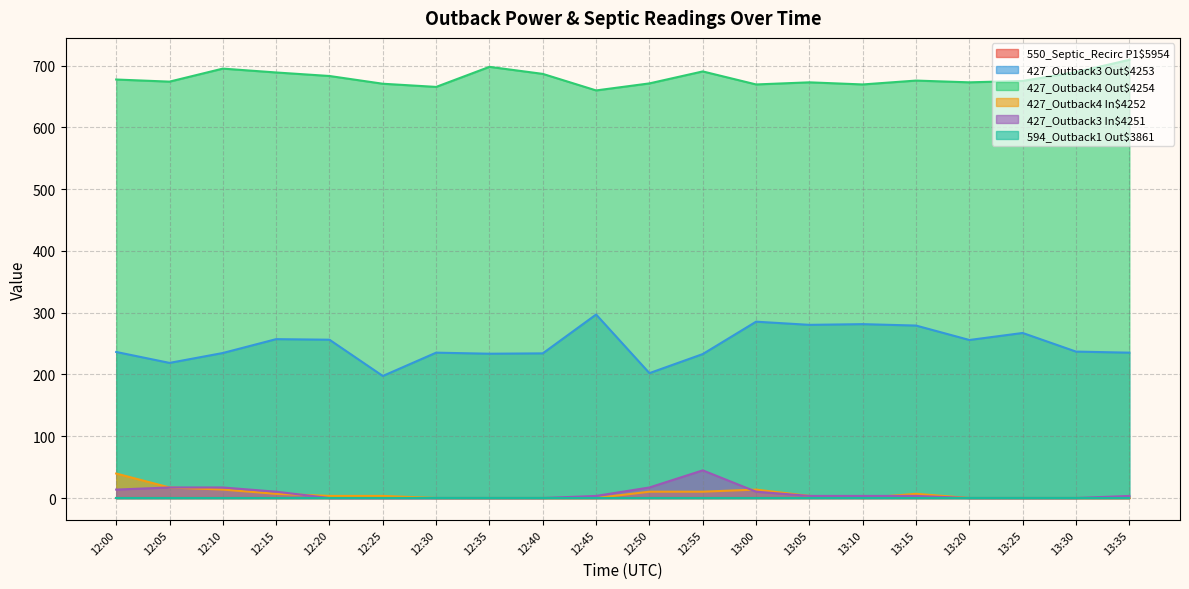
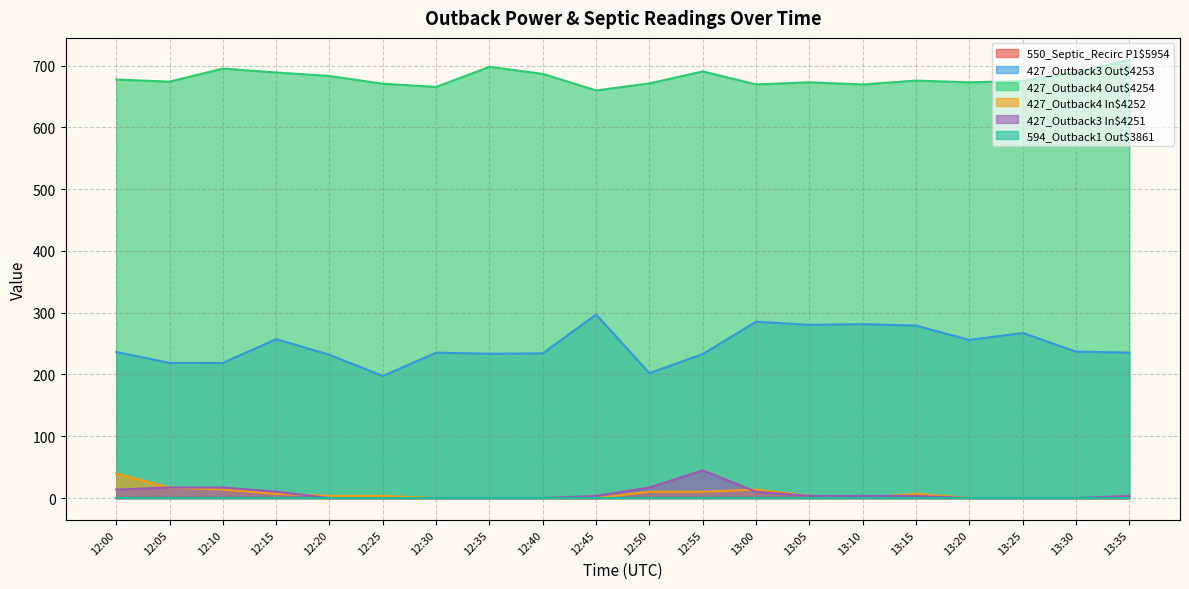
  {
    "427_Outback3 Out$4253": {
      "12:00": 240,
      "12:05": 220,
-     "12:10": 230,
+     "12:10": 220,
      "12:15": 260,
-     "12:20": 260,
+     "12:20": 230,
      "12:25": 200,
      "12:30": 240,
      "12:35": 230,
      "12:40": 230,
      "12:45": 300,
      "12:50": 200,
      "12:55": 230,
      "13:00": 290,
      "13:05": 280,
      "13:10": 280,
      "13:15": 280,
      "13:20": 260,
      "13:25": 270,
      "13:30": 240,
      "13:35": 240
    },
    "427_Outback4 In$4252": {
      "12:00": 40,
      "12:50": 10,
      "12:55": 10
    },
    "427_Outback3 In$4251": {
      "12:00": 10,
      "12:50": 20,
      "12:55": 40
    }
  }
